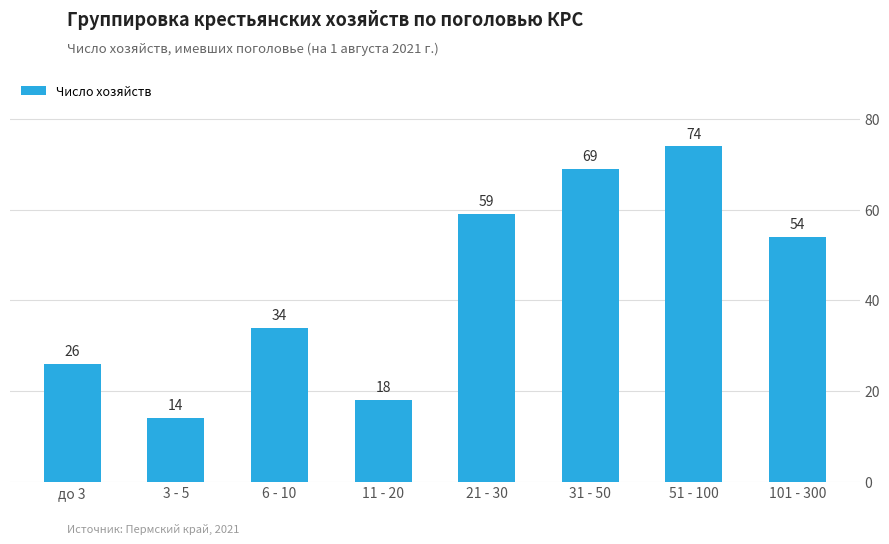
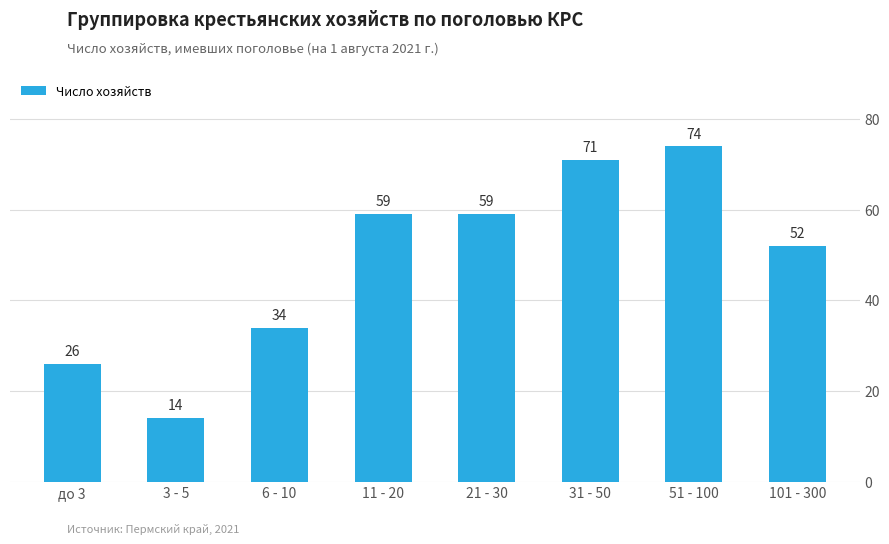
  {
    "до 3": 26,
    "3 - 5": 14,
    "6 - 10": 34,
-   "11 - 20": 18,
+   "11 - 20": 59,
    "21 - 30": 59,
-   "31 - 50": 69,
+   "31 - 50": 71,
    "51 - 100": 74,
-   "101 - 300": 54
+   "101 - 300": 52
  }
